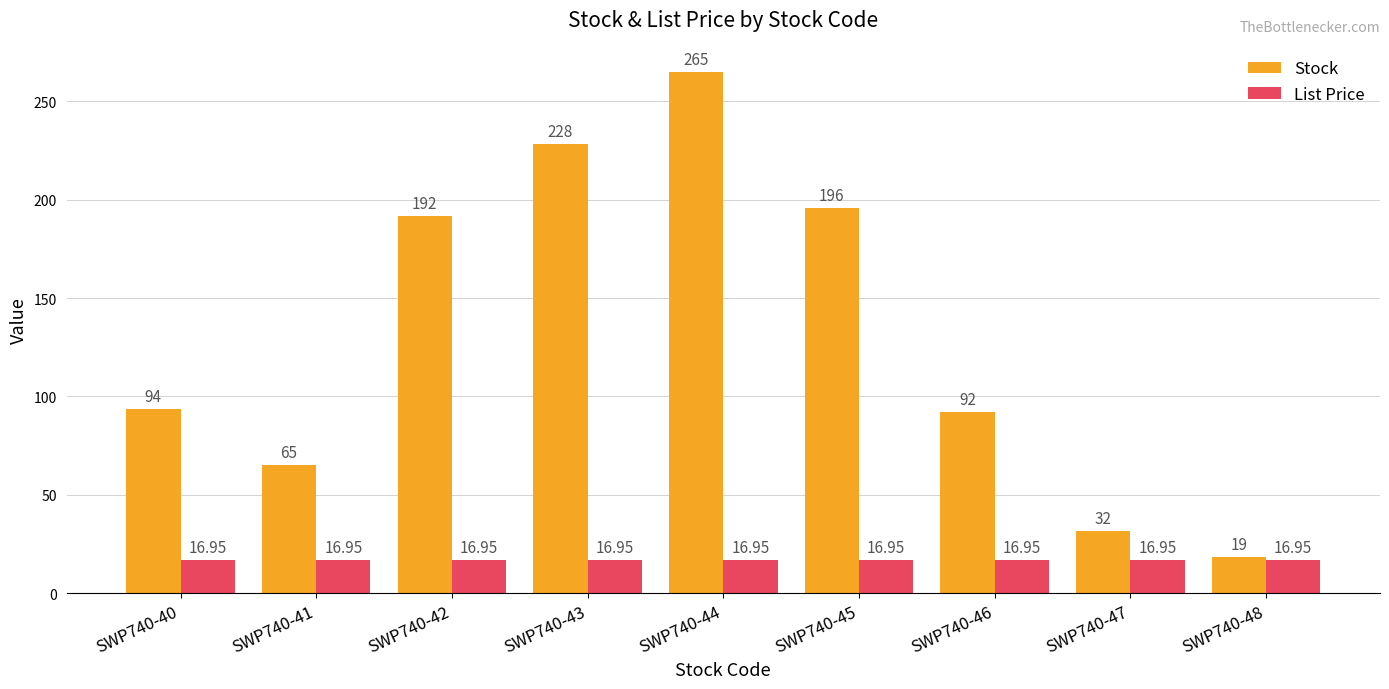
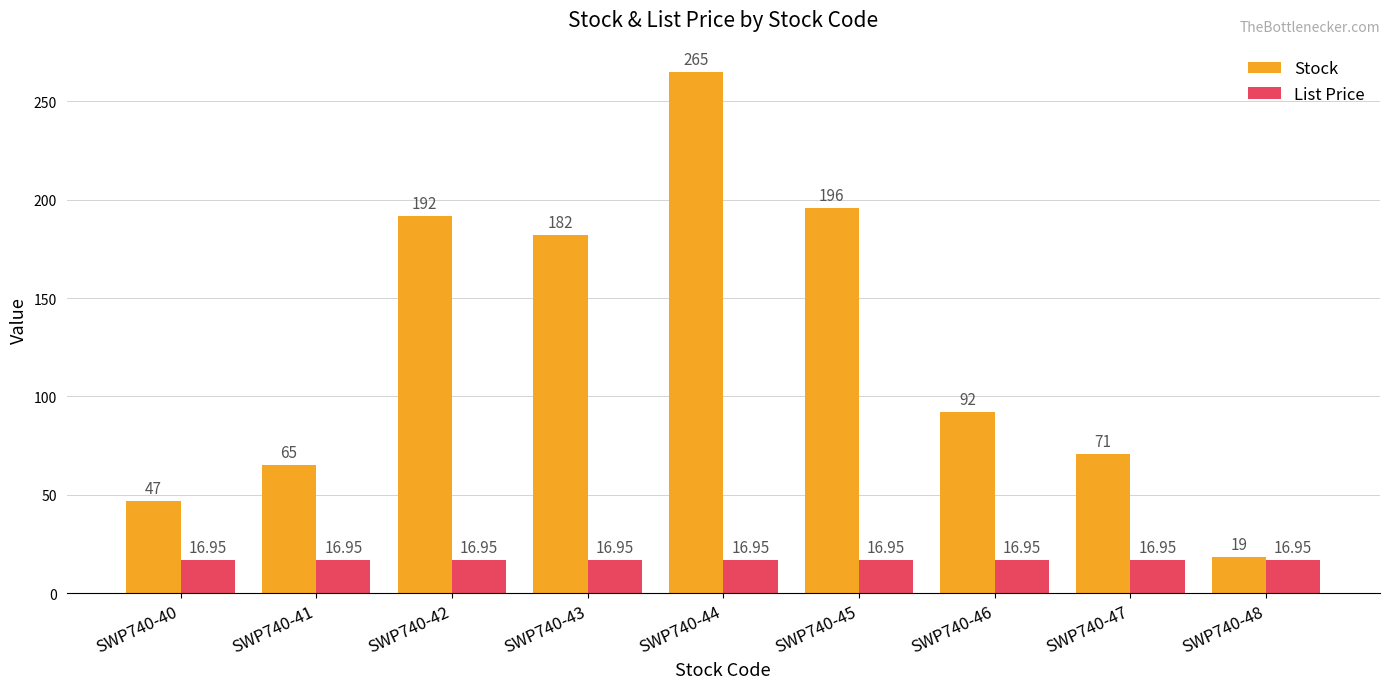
  {
    "Stock": {
-     "SWP740-40": 94,
+     "SWP740-40": 47,
      "SWP740-41": 65,
      "SWP740-42": 192,
-     "SWP740-43": 228,
+     "SWP740-43": 182,
      "SWP740-44": 265,
      "SWP740-45": 196,
      "SWP740-46": 92,
-     "SWP740-47": 32,
+     "SWP740-47": 71,
      "SWP740-48": 19
    },
    "List Price": {
      "SWP740-40": 16.95,
      "SWP740-41": 16.95,
      "SWP740-42": 16.95,
      "SWP740-43": 16.95,
      "SWP740-44": 16.95,
      "SWP740-45": 16.95,
      "SWP740-46": 16.95,
      "SWP740-47": 16.95,
      "SWP740-48": 16.95
    }
  }
